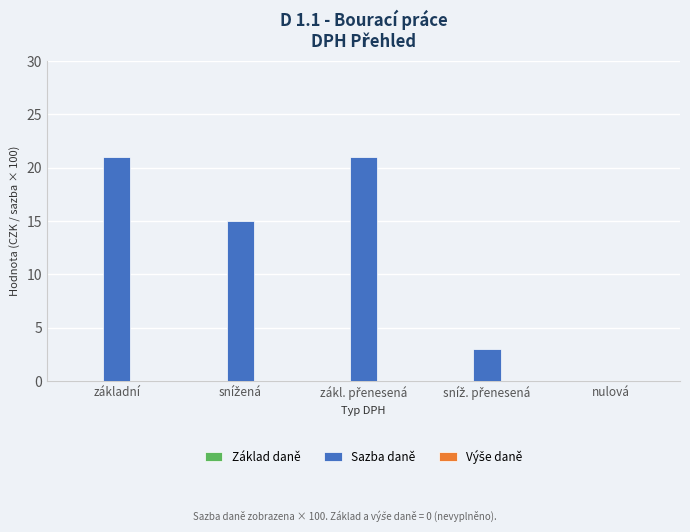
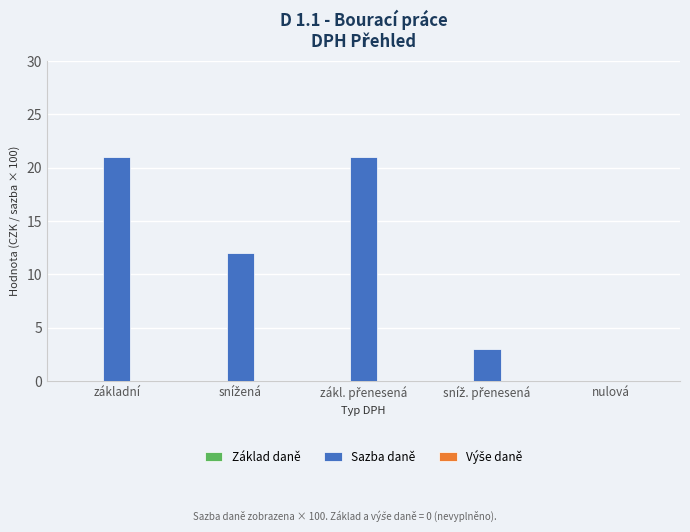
  {
    "Základ daně": {
      "základní": 0.0,
      "snížená": 0.0,
      "zákl. přenesená": 0.0,
      "sníž. přenesená": 0.0,
      "nulová": 0.0
    },
    "Sazba daně": {
      "základní": 21.0,
-     "snížená": 15.0,
+     "snížená": 12.0,
      "zákl. přenesená": 21.0,
      "sníž. přenesená": 3.0,
      "nulová": 0.0
    },
    "Výše daně": {
      "základní": 0.0,
      "snížená": 0.0,
      "zákl. přenesená": 0.0,
      "sníž. přenesená": 0.0,
      "nulová": 0.0
    }
  }
